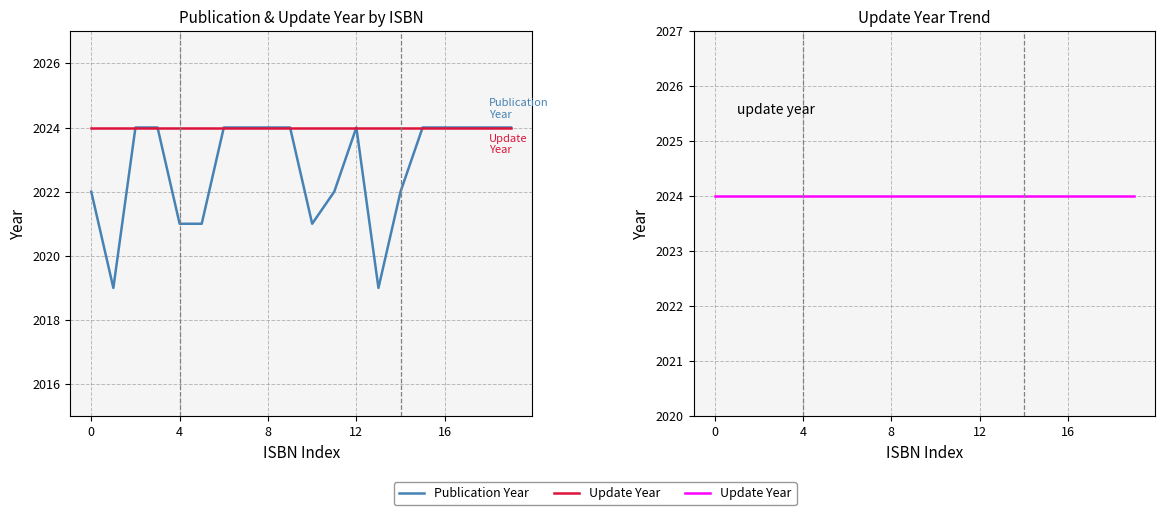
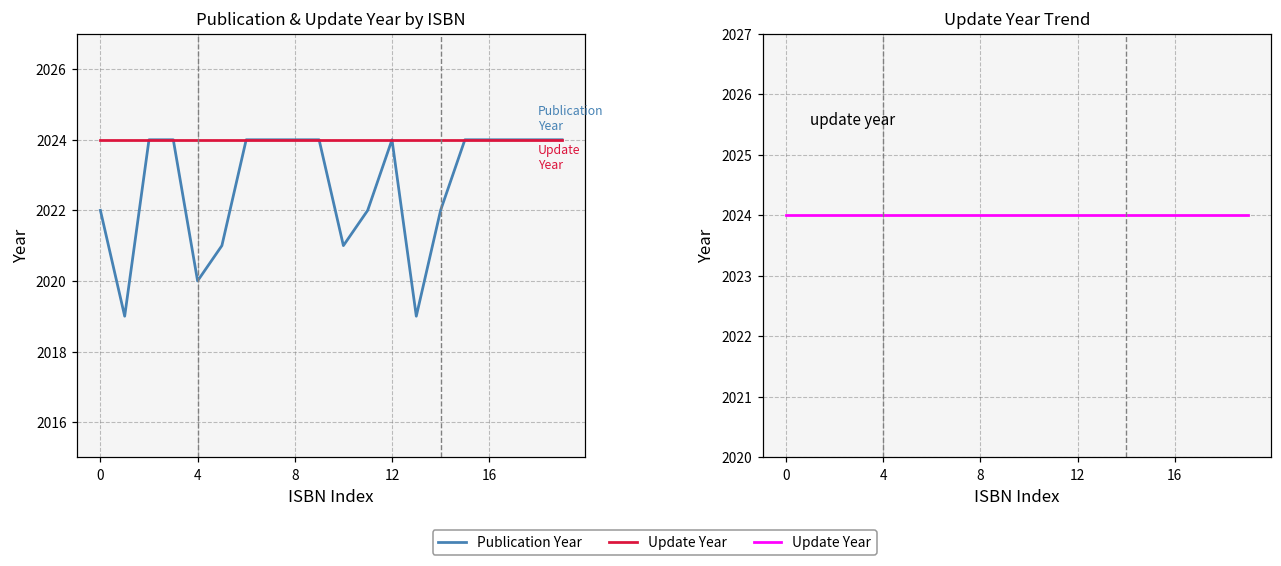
  {
    "Publication & Update Year by ISBN": {
      "Publication Year": {
        "0": 2022,
-       "4": 2021
+       "4": 2020
      }
    },
    "Update Year Trend": {
      "0": 2024.0,
      "4": 2024.0,
      "8": 2024.0,
      "12": 2024.0,
      "16": 2024.0
    }
  }
